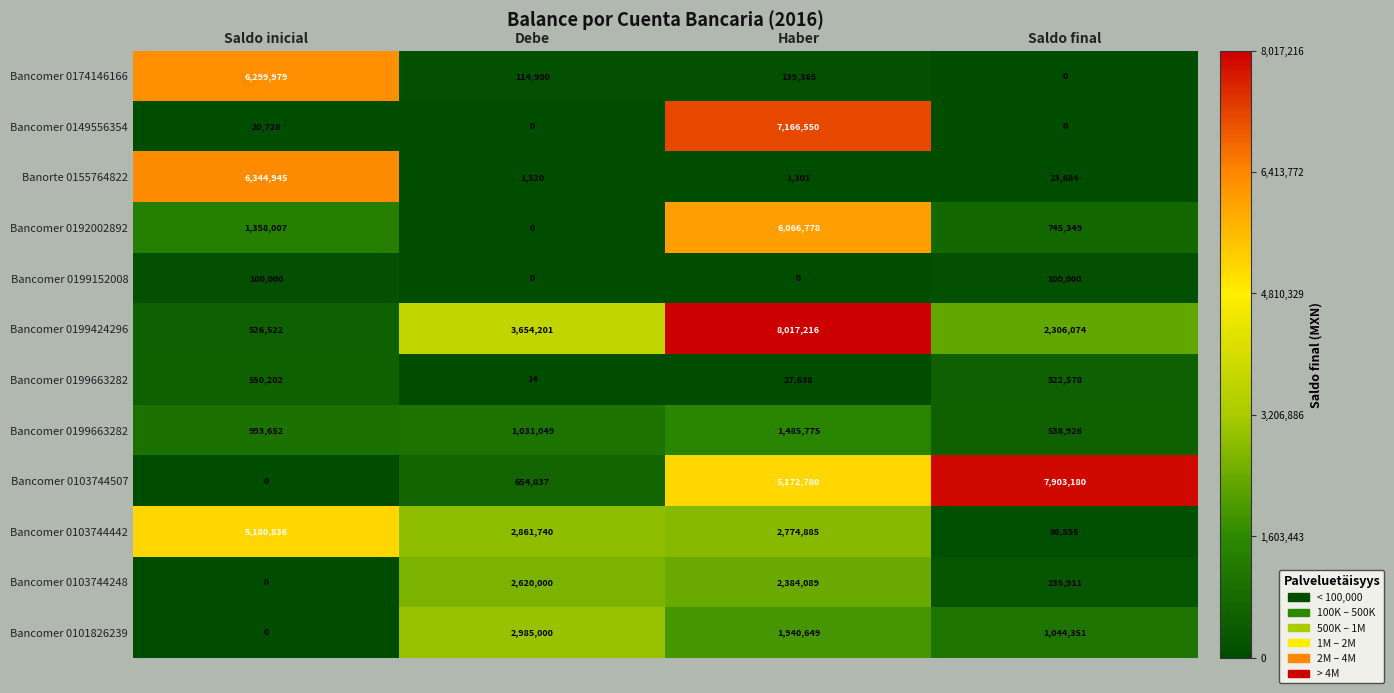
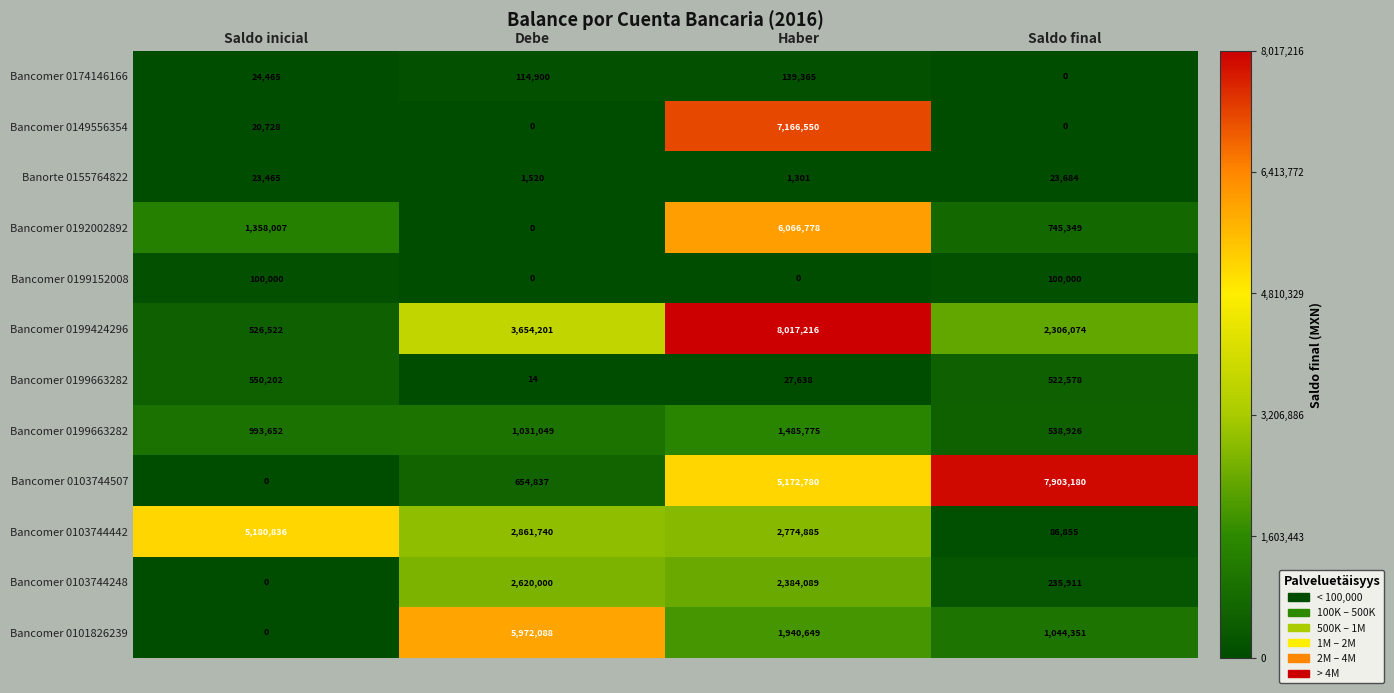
  {
    "Bancomer 0174146166": {
-     "Saldo inicial": "6,299,979",
+     "Saldo inicial": "24,465",
      "Debe": "114,900",
      "Haber": "139,365",
      "Saldo final": "0"
    },
    "Bancomer 0149556354": {
      "Saldo inicial": "20,728",
      "Debe": "0",
      "Haber": "7,166,550",
      "Saldo final": "0"
    },
    "Banorte 0155764822": {
-     "Saldo inicial": "6,344,945",
+     "Saldo inicial": "23,465",
      "Debe": "1,520",
      "Haber": "1,301",
      "Saldo final": "23,684"
    },
    "Bancomer 0192002892": {
      "Saldo inicial": "1,358,007",
      "Debe": "0",
      "Haber": "6,066,778",
      "Saldo final": "745,349"
    },
    "Bancomer 0199152008": {
      "Saldo inicial": "100,000",
      "Debe": "0",
      "Haber": "0",
      "Saldo final": "100,000"
    },
    "Bancomer 0199424296": {
      "Saldo inicial": "526,522",
      "Debe": "3,654,201",
      "Haber": "8,017,216",
      "Saldo final": "2,306,074"
    },
    "Bancomer 0103744507": {
      "Saldo inicial": "0",
      "Debe": "654,837",
      "Haber": "5,172,780",
      "Saldo final": "7,903,180"
    },
    "Bancomer 0103744442": {
      "Saldo inicial": "5,180,836",
      "Debe": "2,861,740",
      "Haber": "2,774,885",
      "Saldo final": "86,855"
    },
    "Bancomer 0103744248": {
      "Saldo inicial": "0",
      "Debe": "2,620,000",
      "Haber": "2,384,089",
      "Saldo final": "235,911"
    },
    "Bancomer 0101826239": {
      "Saldo inicial": "0",
-     "Debe": "2,985,000",
+     "Debe": "5,972,088",
      "Haber": "1,940,649",
      "Saldo final": "1,044,351"
    }
  }
